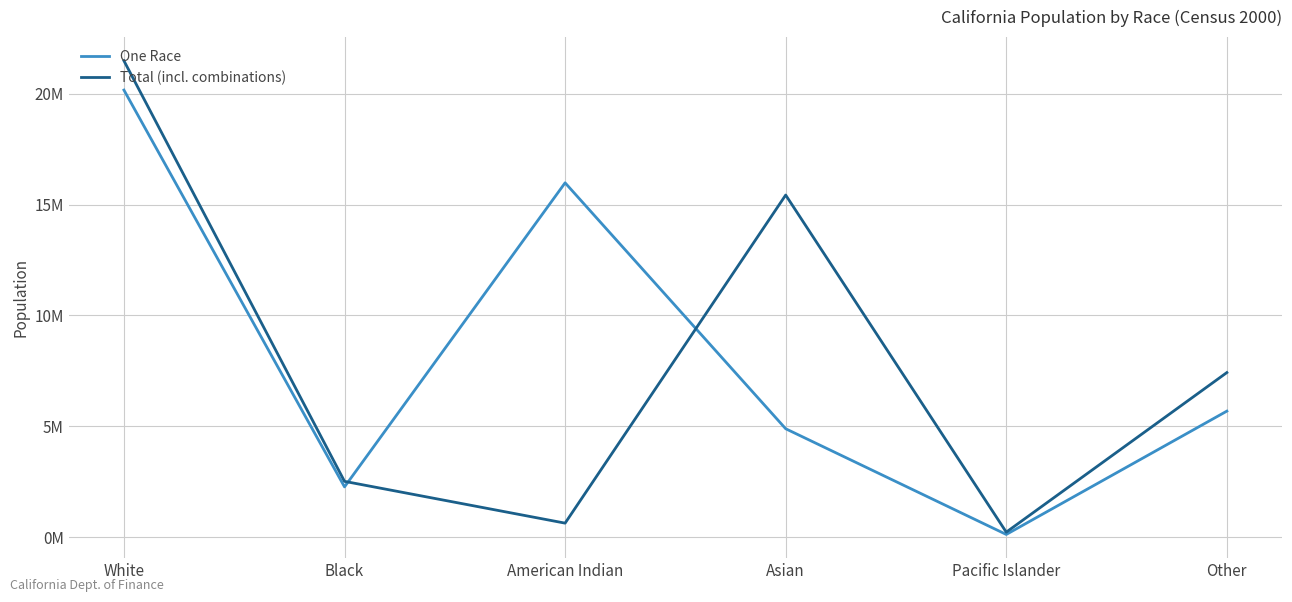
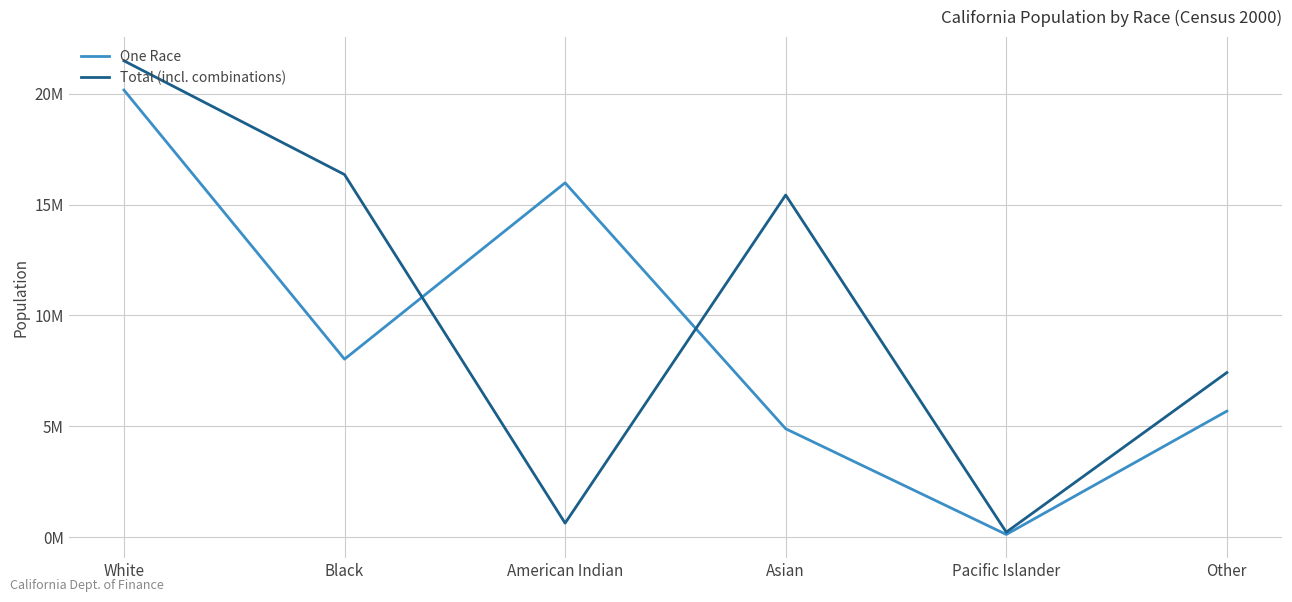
  {
    "One Race": {
      "White": 20200000,
-     "Black": 2300000,
+     "Black": 8000000,
      "American Indian": 16000000,
      "Asian": 4900000,
      "Other": 5700000
    },
    "Total (incl. combinations)": {
      "White": 21500000,
-     "Black": 2500000,
+     "Black": 16400000,
      "American Indian": 600000,
      "Asian": 15400000,
      "Other": 7400000
    }
  }
